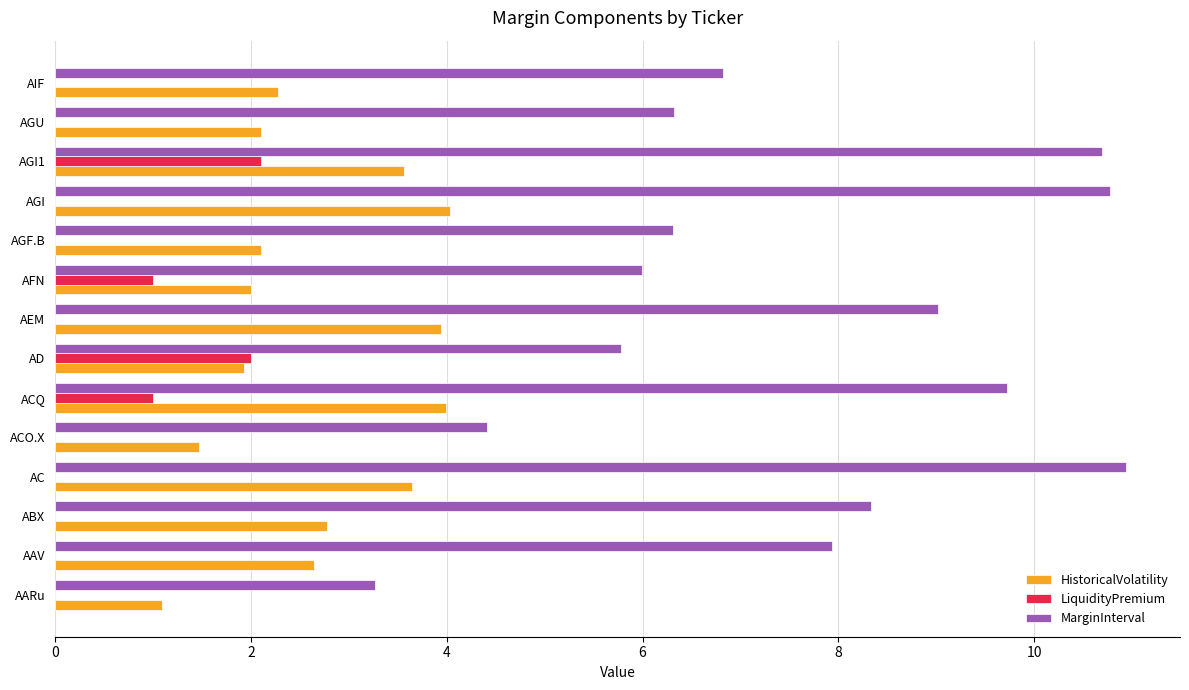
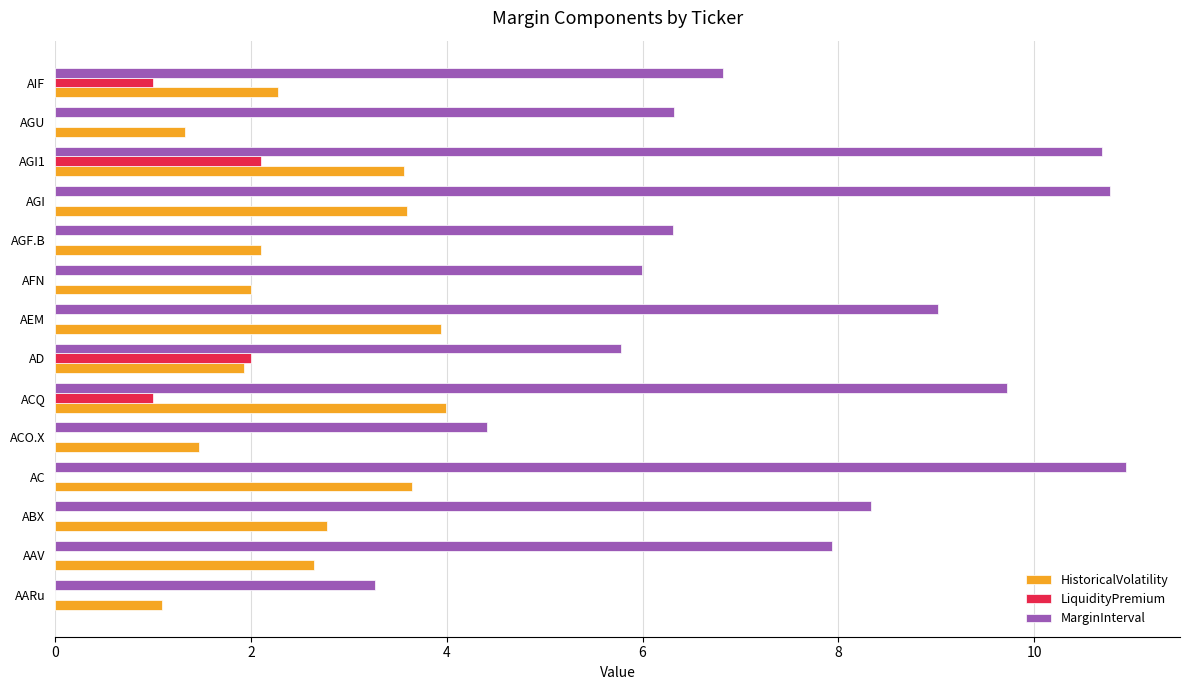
  {
    "HistoricalVolatility": {
      "AIF": 2.3,
-     "AGU": 2.1,
+     "AGU": 1.3,
      "AGI1": 3.6,
-     "AGI": 4.0,
+     "AGI": 3.6,
      "AGF.B": 2.1,
      "AFN": 2.0,
      "AEM": 3.9,
      "AD": 1.9,
      "ACQ": 4.0,
      "ACO.X": 1.5,
      "AC": 3.6,
      "ABX": 2.8,
      "AAV": 2.6,
      "AARu": 1.1
    },
    "LiquidityPremium": {
-     "AIF": 0,
+     "AIF": 1,
      "AGU": 0,
      "AGI1": 2.1,
      "AGI": 0,
      "AGF.B": 0,
-     "AFN": 1,
+     "AFN": 0,
      "AEM": 0,
      "AD": 2,
      "ACQ": 1,
      "ACO.X": 0,
      "AC": 0,
      "ABX": 0,
      "AAV": 0,
      "AARu": 0
    },
    "MarginInterval": {
      "AIF": 6.8,
      "AGU": 6.3,
      "AGI1": 10.7,
      "AGI": 10.8,
      "AGF.B": 6.3,
      "AFN": 6.0,
      "AEM": 9.0,
      "AD": 5.8,
      "ACQ": 9.7,
      "ACO.X": 4.4,
      "AC": 10.9,
      "ABX": 8.3,
      "AAV": 7.9,
      "AARu": 3.3
    }
  }
